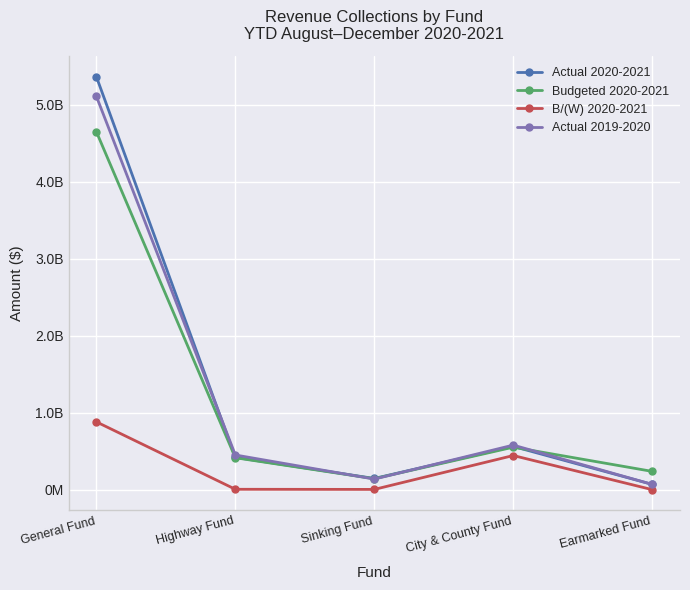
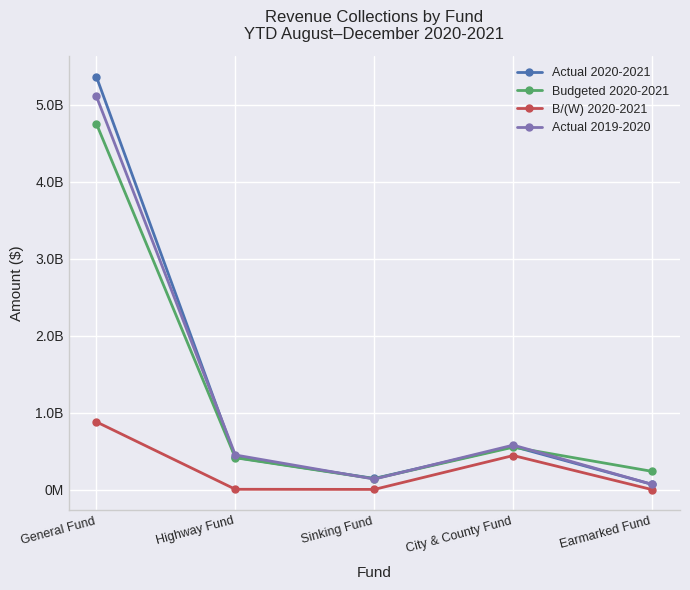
  {
    "Budgeted 2020-2021": {
-     "General Fund": 4700000000,
+     "General Fund": 4800000000,
      "Earmarked Fund": 200000000
    },
    "B/(W) 2020-2021": {
      "General Fund": 900000000,
      "Highway Fund": 0,
      "Sinking Fund": 0,
      "City & County Fund": 400000000,
      "Earmarked Fund": 0
    }
  }
